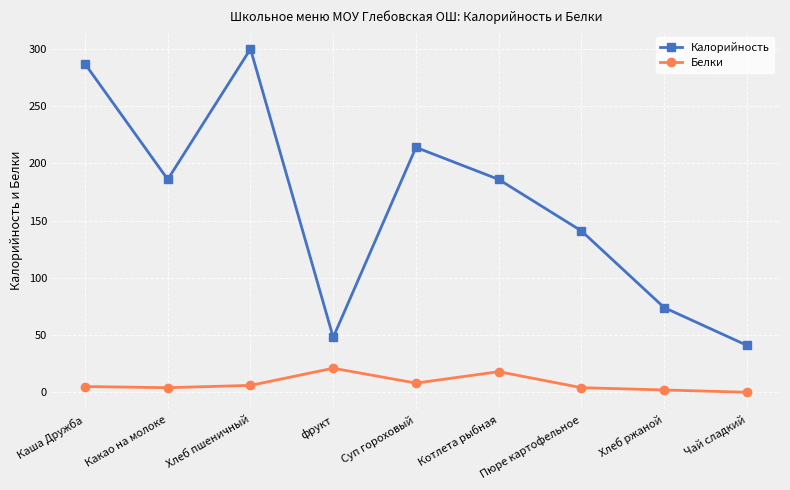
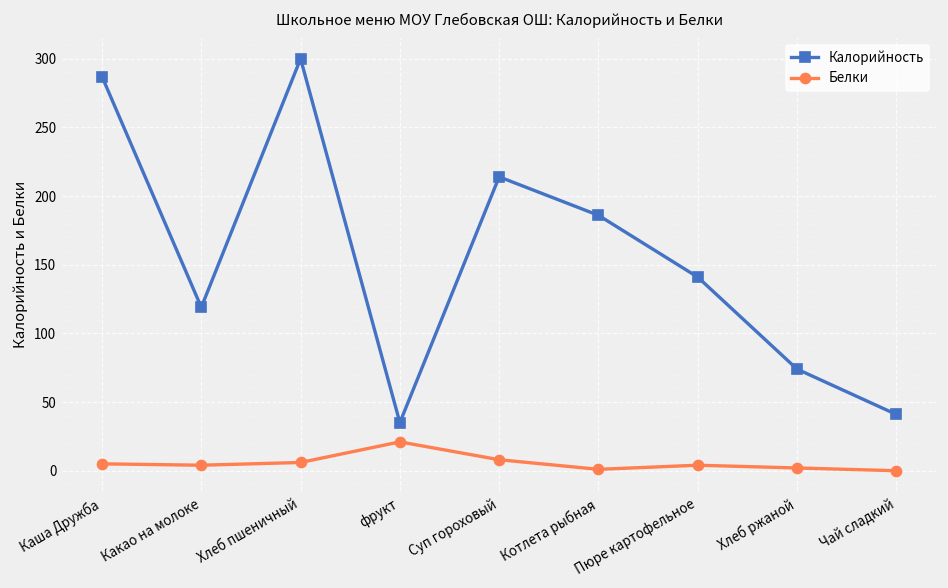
  {
    "Калорийность": {
      "Каша Дружба": 287,
-     "Какао на молоке": 186,
+     "Какао на молоке": 119,
      "Хлеб пшеничный": 300,
-     "фрукт": 48,
+     "фрукт": 35,
      "Суп гороховый": 214,
      "Котлета рыбная": 186,
      "Пюре картофельное": 141,
      "Хлеб ржаной": 74,
      "Чай сладкий": 41
    },
    "Белки": {
      "Каша Дружба": 5,
      "Какао на молоке": 4,
      "Хлеб пшеничный": 6,
      "фрукт": 21,
      "Суп гороховый": 8,
-     "Котлета рыбная": 18,
+     "Котлета рыбная": 1,
      "Пюре картофельное": 4,
      "Хлеб ржаной": 2,
      "Чай сладкий": 0
    }
  }
